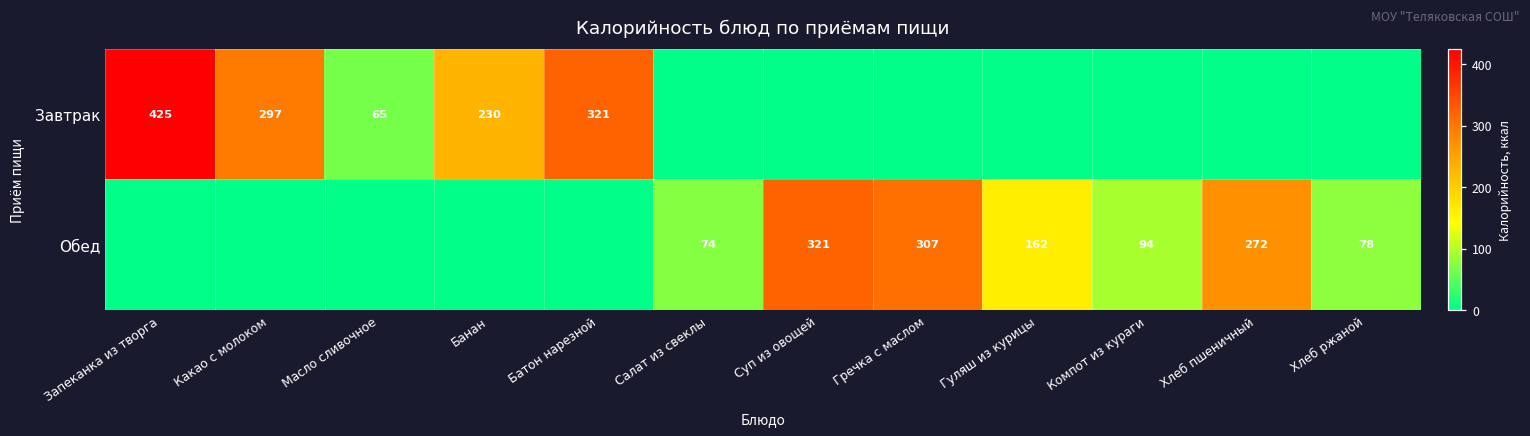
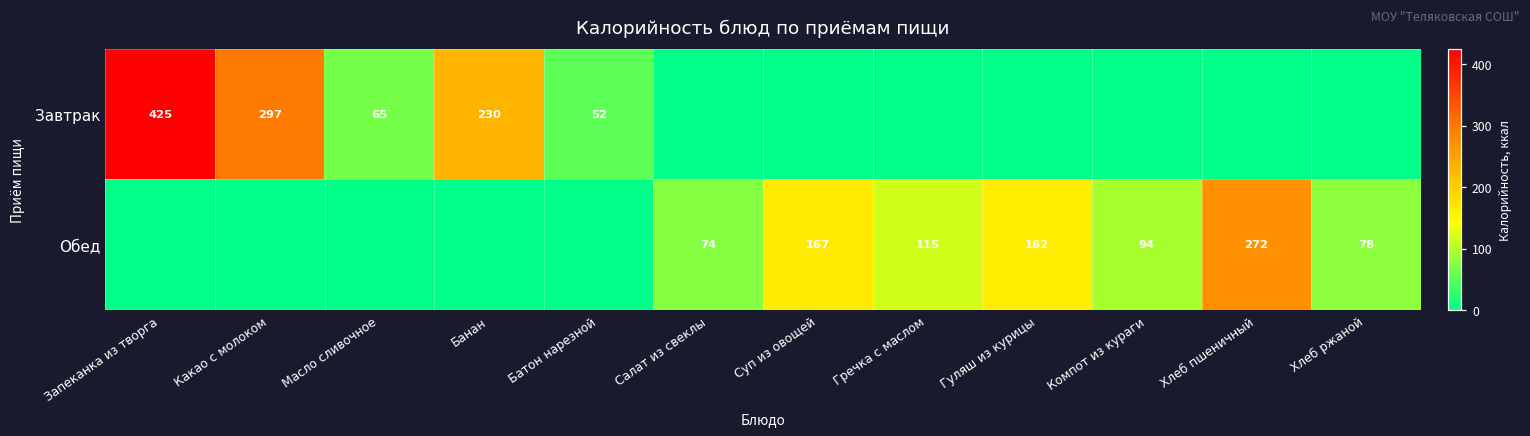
  {
    "Завтрак": {
      "Запеканка из творга": 425,
      "Какао с молоком": 297,
      "Масло сливочное": 65,
      "Банан": 230,
-     "Батон нарезной": 321
+     "Батон нарезной": 52
    },
    "Обед": {
      "Салат из свеклы": 74,
-     "Суп из овощей": 321,
-     "Гречка с маслом": 307,
+     "Суп из овощей": 167,
+     "Гречка с маслом": 115,
      "Гуляш из курицы": 162,
      "Компот из кураги": 94,
      "Хлеб пшеничный": 272,
      "Хлеб ржаной": 78
    }
  }
